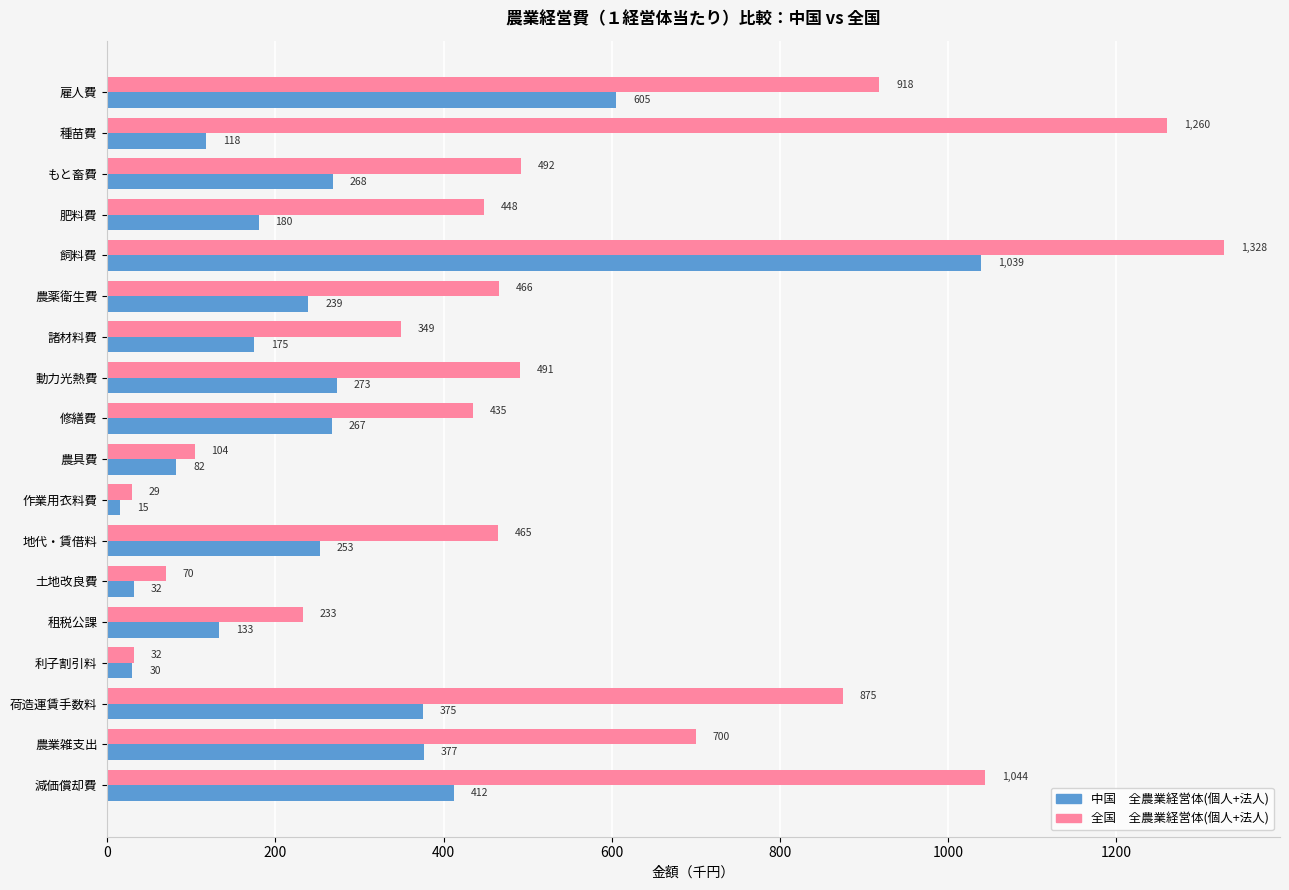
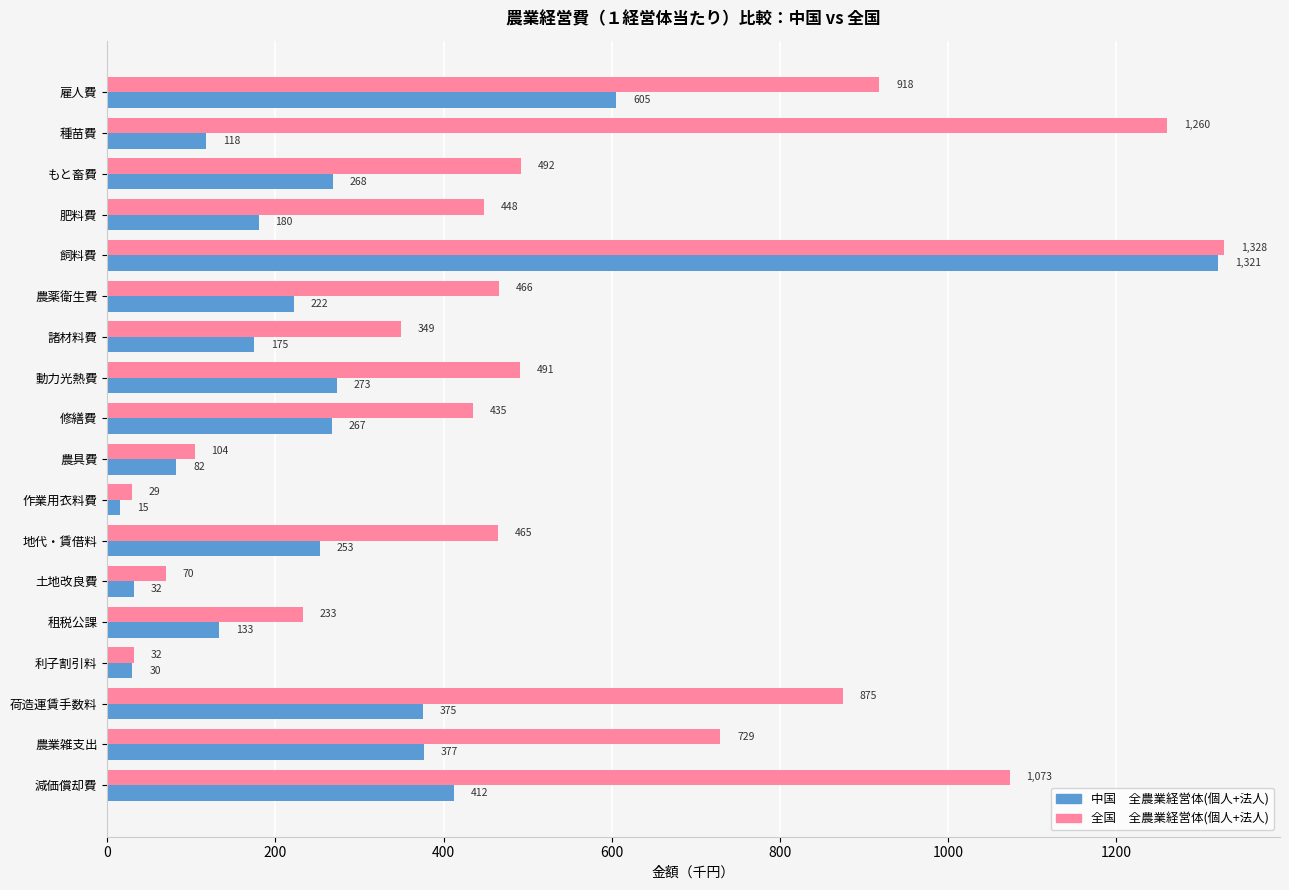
  {
    "中国 全農業経営体(個人+法人)": {
      "雇人費": "605",
      "種苗費": "118",
      "もと畜費": "268",
      "肥料費": "180",
-     "飼料費": "1,039",
-     "農薬衛生費": "239",
+     "飼料費": "1,321",
+     "農薬衛生費": "222",
      "諸材料費": "175",
      "動力光熱費": "273",
      "修繕費": "267",
      "農具費": "82",
      "作業用衣料費": "15",
      "地代・賃借料": "253",
      "土地改良費": "32",
      "租税公課": "133",
      "利子割引料": "30",
      "荷造運賃手数料": "375",
      "農業雑支出": "377",
      "減価償却費": "412"
    },
    "全国 全農業経営体(個人+法人)": {
      "雇人費": "918",
      "種苗費": "1,260",
      "もと畜費": "492",
      "肥料費": "448",
      "飼料費": "1,328",
      "農薬衛生費": "466",
      "諸材料費": "349",
      "動力光熱費": "491",
      "修繕費": "435",
      "農具費": "104",
      "作業用衣料費": "29",
      "地代・賃借料": "465",
      "土地改良費": "70",
      "租税公課": "233",
      "利子割引料": "32",
      "荷造運賃手数料": "875",
-     "農業雑支出": "700",
-     "減価償却費": "1,044"
+     "農業雑支出": "729",
+     "減価償却費": "1,073"
    }
  }
